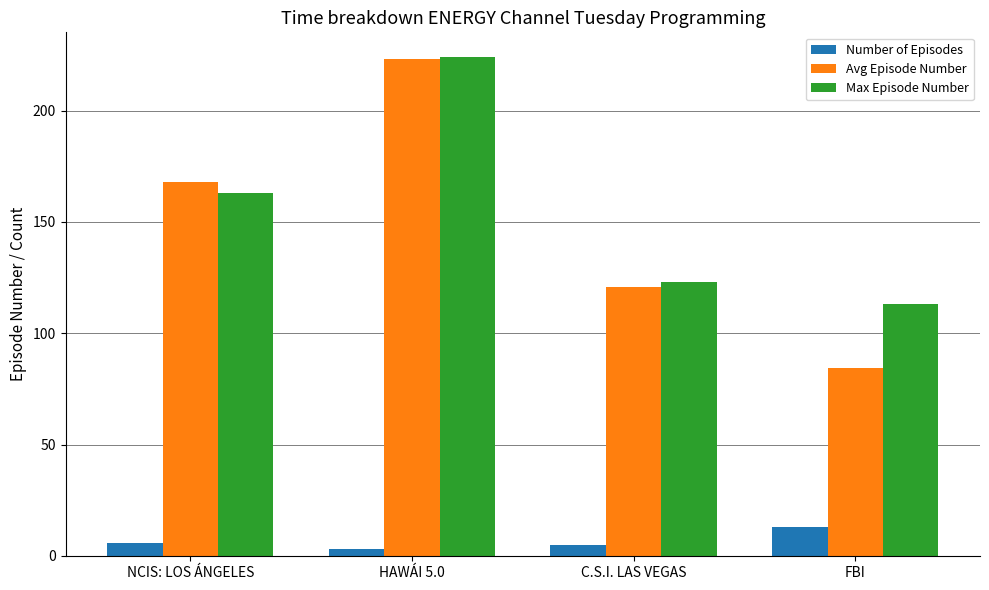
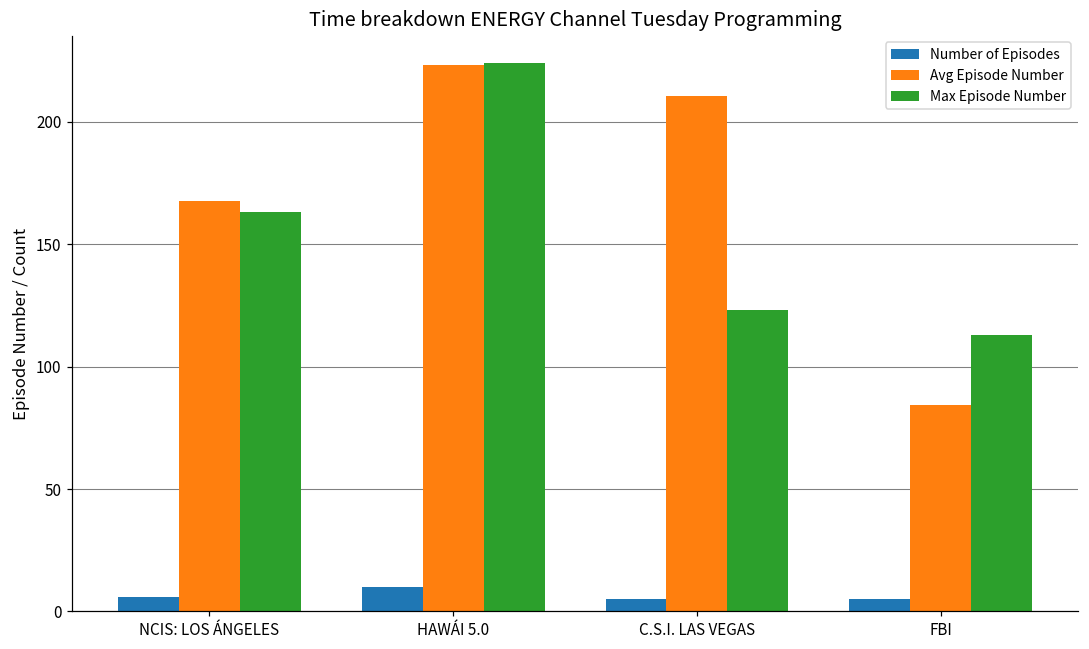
  {
    "Number of Episodes": {
      "NCIS: LOS ÁNGELES": 6,
-     "HAWÁI 5.0": 3,
+     "HAWÁI 5.0": 10,
      "C.S.I. LAS VEGAS": 5,
-     "FBI": 13
+     "FBI": 5
    },
    "Avg Episode Number": {
      "NCIS: LOS ÁNGELES": 168,
      "HAWÁI 5.0": 223,
-     "C.S.I. LAS VEGAS": 121,
+     "C.S.I. LAS VEGAS": 211,
      "FBI": 85
    },
    "Max Episode Number": {
      "NCIS: LOS ÁNGELES": 163,
      "HAWÁI 5.0": 224,
      "C.S.I. LAS VEGAS": 123,
      "FBI": 113
    }
  }
